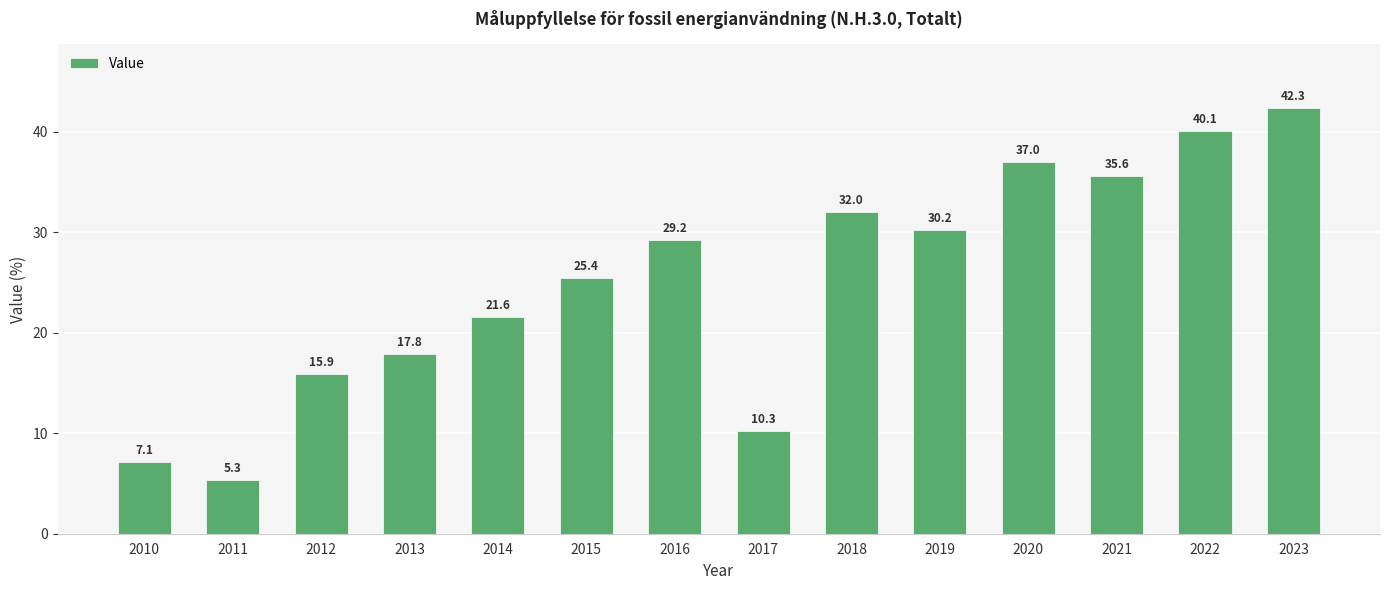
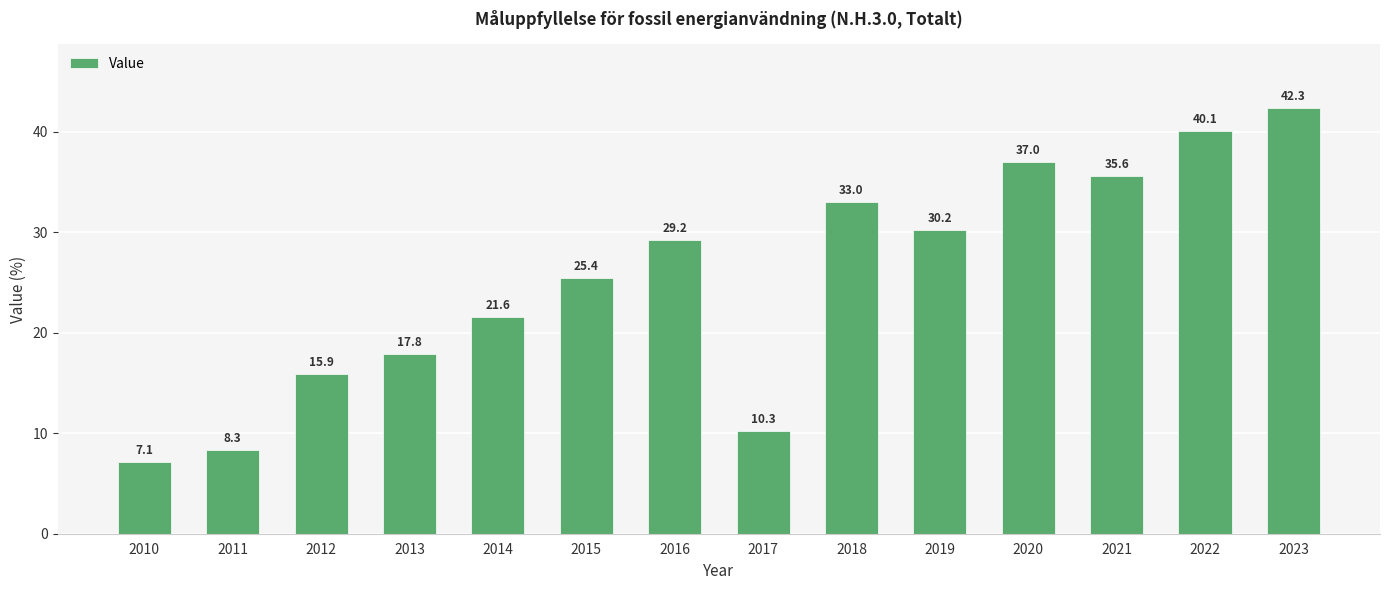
  {
    "2010": 7.1,
-   "2011": 5.3,
+   "2011": 8.3,
    "2012": 15.9,
    "2013": 17.8,
    "2014": 21.6,
    "2015": 25.4,
    "2016": 29.2,
    "2017": 10.3,
-   "2018": 32.0,
+   "2018": 33.0,
    "2019": 30.2,
    "2020": 37.0,
    "2021": 35.6,
    "2022": 40.1,
    "2023": 42.3
  }
